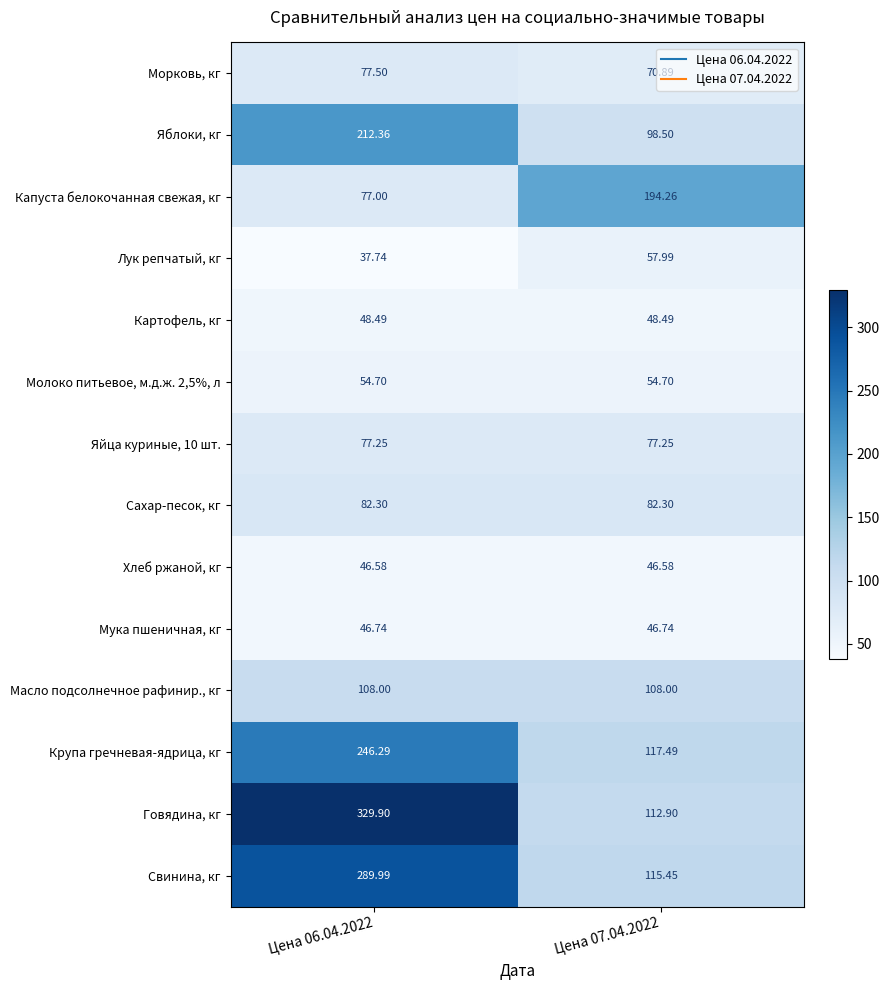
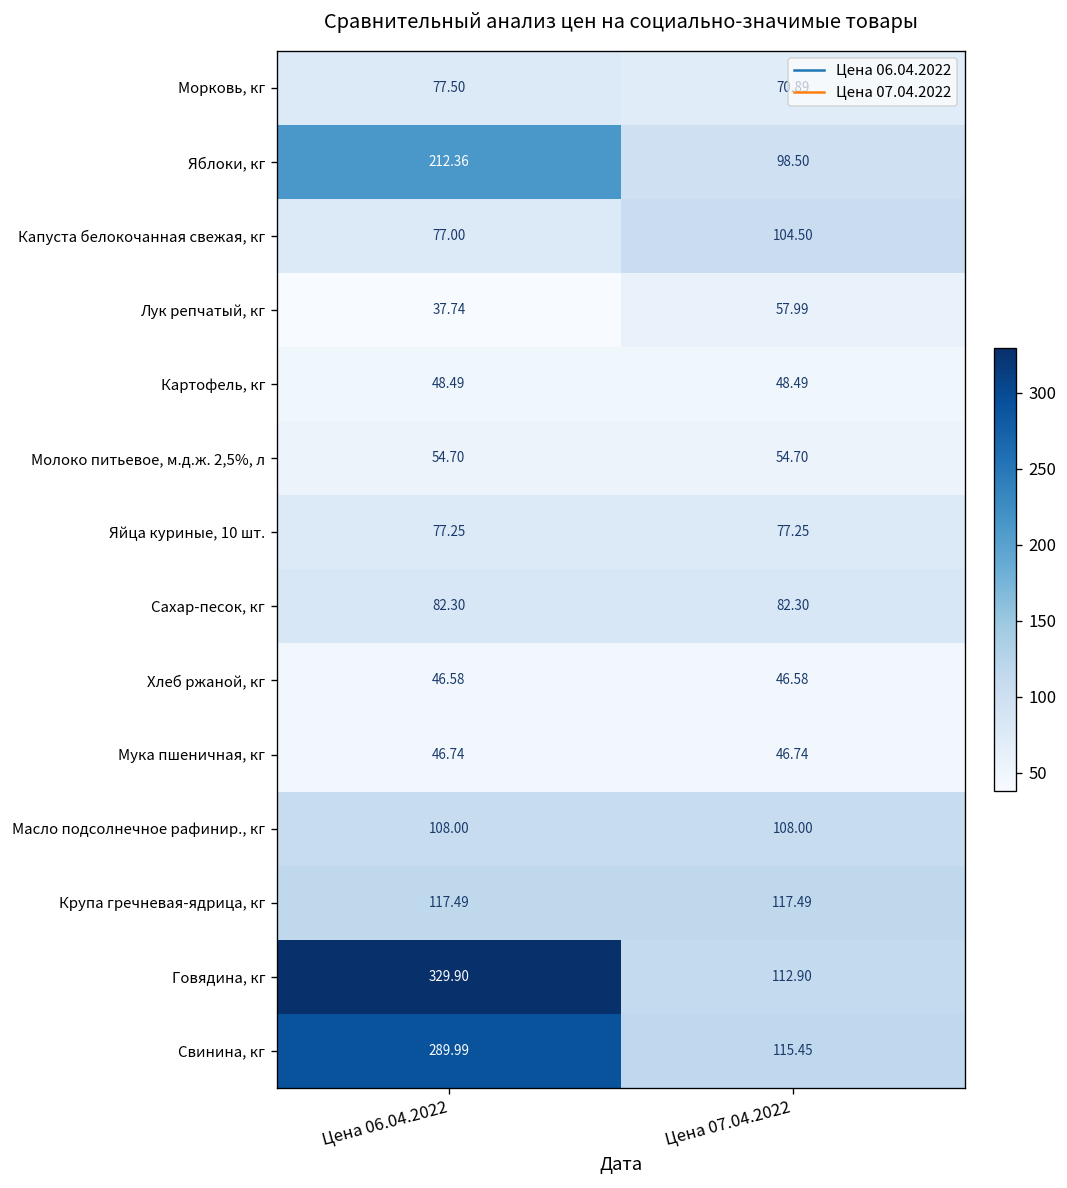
  {
    "Морковь, кг": {
      "Цена 06.04.2022": 77.50
    },
    "Яблоки, кг": {
      "Цена 06.04.2022": 212.36,
      "Цена 07.04.2022": 98.50
    },
    "Капуста белокочанная свежая, кг": {
      "Цена 06.04.2022": 77.00,
-     "Цена 07.04.2022": 194.26
+     "Цена 07.04.2022": 104.50
    },
    "Лук репчатый, кг": {
      "Цена 06.04.2022": 37.74,
      "Цена 07.04.2022": 57.99
    },
    "Картофель, кг": {
      "Цена 06.04.2022": 48.49,
      "Цена 07.04.2022": 48.49
    },
    "Молоко питьевое, м.д.ж. 2,5%, л": {
      "Цена 06.04.2022": 54.70,
      "Цена 07.04.2022": 54.70
    },
    "Яйца куриные, 10 шт.": {
      "Цена 06.04.2022": 77.25,
      "Цена 07.04.2022": 77.25
    },
    "Сахар-песок, кг": {
      "Цена 06.04.2022": 82.30,
      "Цена 07.04.2022": 82.30
    },
    "Хлеб ржаной, кг": {
      "Цена 06.04.2022": 46.58,
      "Цена 07.04.2022": 46.58
    },
    "Мука пшеничная, кг": {
      "Цена 06.04.2022": 46.74,
      "Цена 07.04.2022": 46.74
    },
    "Масло подсолнечное рафинир., кг": {
      "Цена 06.04.2022": 108.00,
      "Цена 07.04.2022": 108.00
    },
    "Крупа гречневая-ядрица, кг": {
-     "Цена 06.04.2022": 246.29,
+     "Цена 06.04.2022": 117.49,
      "Цена 07.04.2022": 117.49
    },
    "Говядина, кг": {
      "Цена 06.04.2022": 329.90,
      "Цена 07.04.2022": 112.90
    },
    "Свинина, кг": {
      "Цена 06.04.2022": 289.99,
      "Цена 07.04.2022": 115.45
    }
  }
